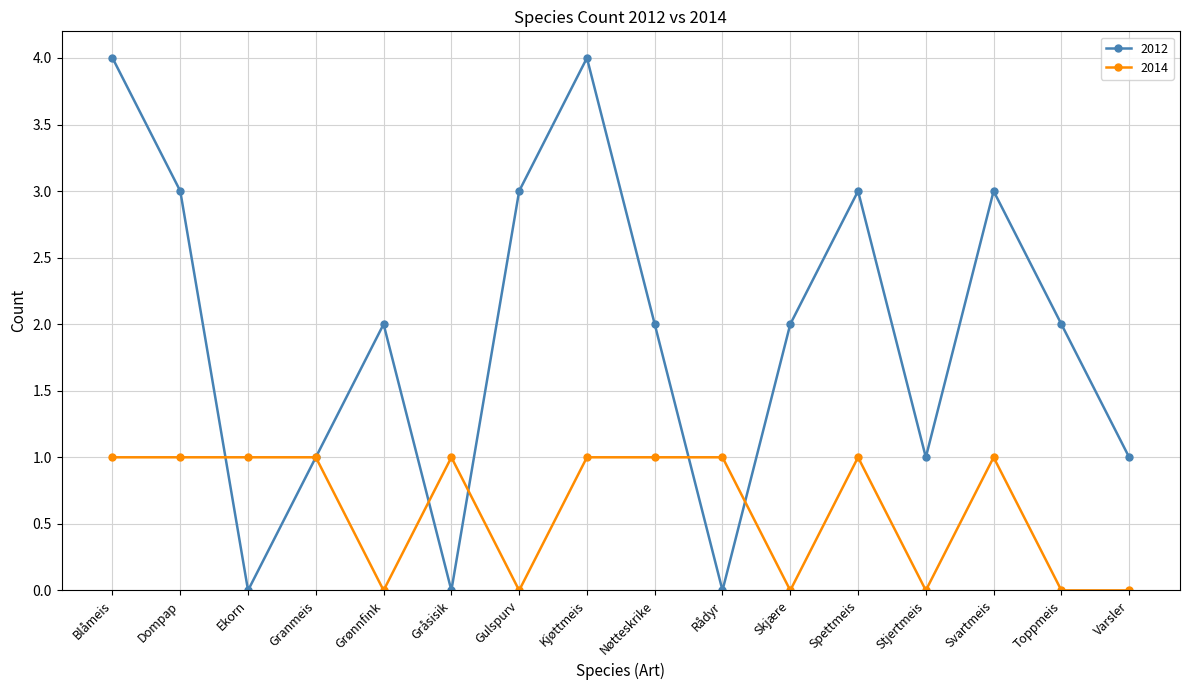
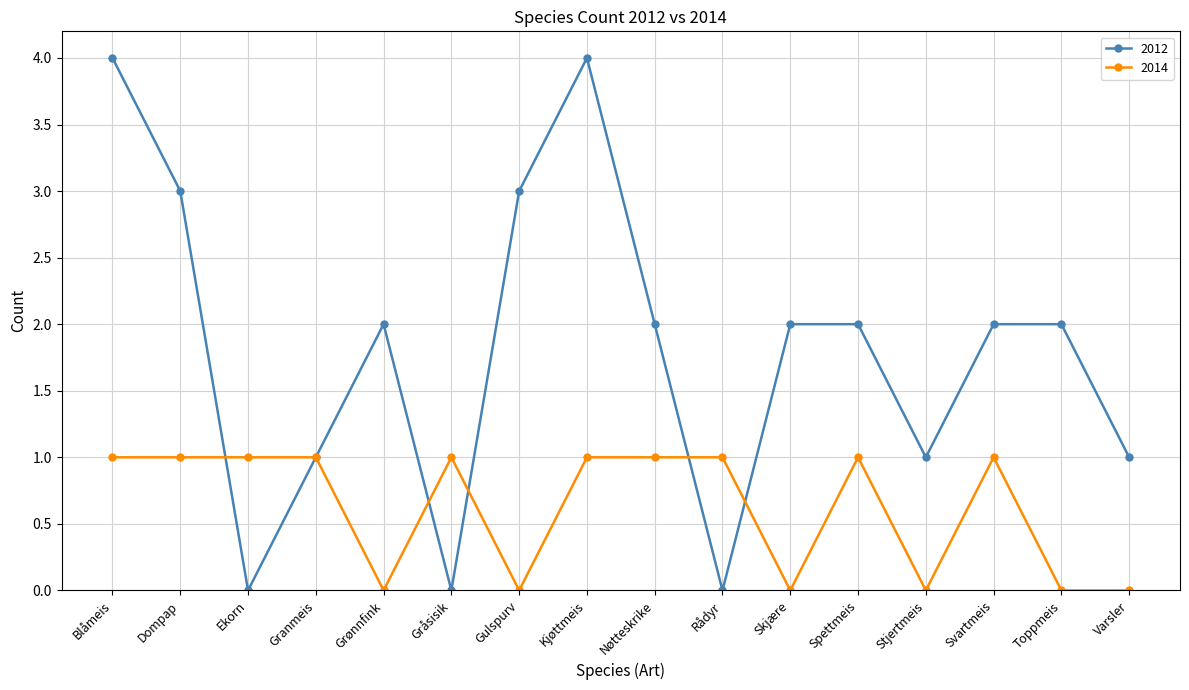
  {
    "2012": {
      "Blåmeis": 4,
      "Dompap": 3,
      "Ekorn": 0,
      "Grønnfink": 2,
      "Gråsisik": 0,
      "Gulspurv": 3,
      "Kjøttmeis": 4,
      "Nøtteskrike": 2,
      "Rådyr": 0,
      "Skjære": 2,
-     "Spettmeis": 3,
+     "Spettmeis": 2,
      "Stjertmeis": 1,
-     "Svartmeis": 3,
+     "Svartmeis": 2,
      "Toppmeis": 2,
      "Varsler": 1
    },
    "2014": {
      "Blåmeis": 1,
      "Dompap": 1,
      "Ekorn": 1,
      "Grønnfink": 0,
      "Gråsisik": 1,
      "Gulspurv": 0,
      "Kjøttmeis": 1,
      "Nøtteskrike": 1,
      "Rådyr": 1,
      "Skjære": 0,
      "Spettmeis": 1,
      "Stjertmeis": 0,
      "Svartmeis": 1,
      "Toppmeis": 0,
      "Varsler": 0
    }
  }
